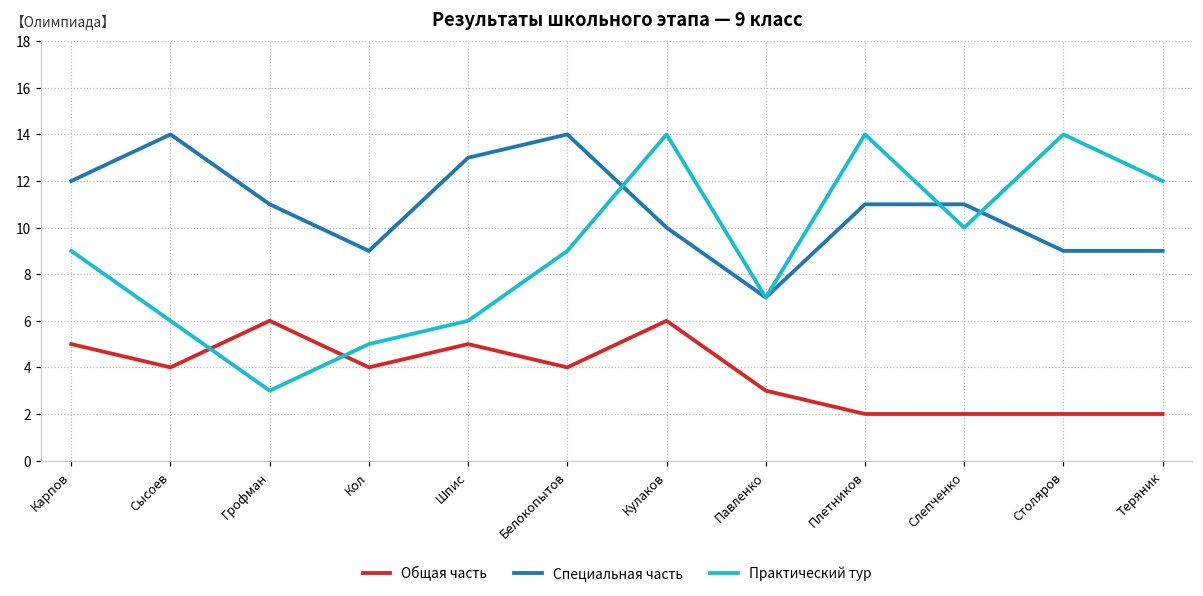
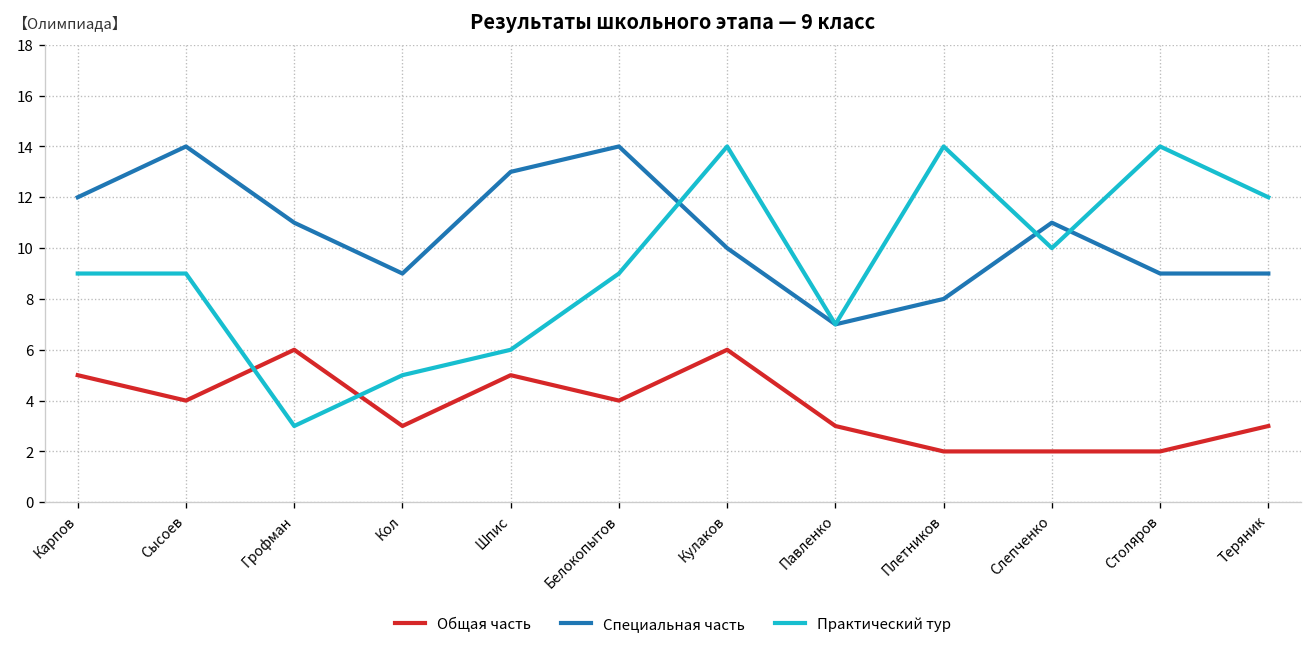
  {
    "Общая часть": {
      "Карпов": 5,
      "Сысоев": 4,
      "Грофман": 6,
-     "Кол": 4,
+     "Кол": 3,
      "Шпис": 5,
      "Белокопытов": 4,
      "Кулаков": 6,
      "Павленко": 3,
      "Плетников": 2,
      "Слепченко": 2,
      "Столяров": 2,
-     "Теряник": 2
+     "Теряник": 3
    },
    "Специальная часть": {
      "Карпов": 12,
      "Сысоев": 14,
      "Грофман": 11,
      "Кол": 9,
      "Шпис": 13,
      "Белокопытов": 14,
      "Кулаков": 10,
-     "Плетников": 11,
+     "Плетников": 8,
      "Слепченко": 11,
      "Столяров": 9,
      "Теряник": 9
    },
    "Практический тур": {
      "Карпов": 9,
-     "Сысоев": 6,
+     "Сысоев": 9,
      "Грофман": 3,
      "Кол": 5,
      "Шпис": 6,
      "Белокопытов": 9,
      "Кулаков": 14,
      "Плетников": 14,
      "Слепченко": 10,
      "Столяров": 14,
      "Теряник": 12
    }
  }
